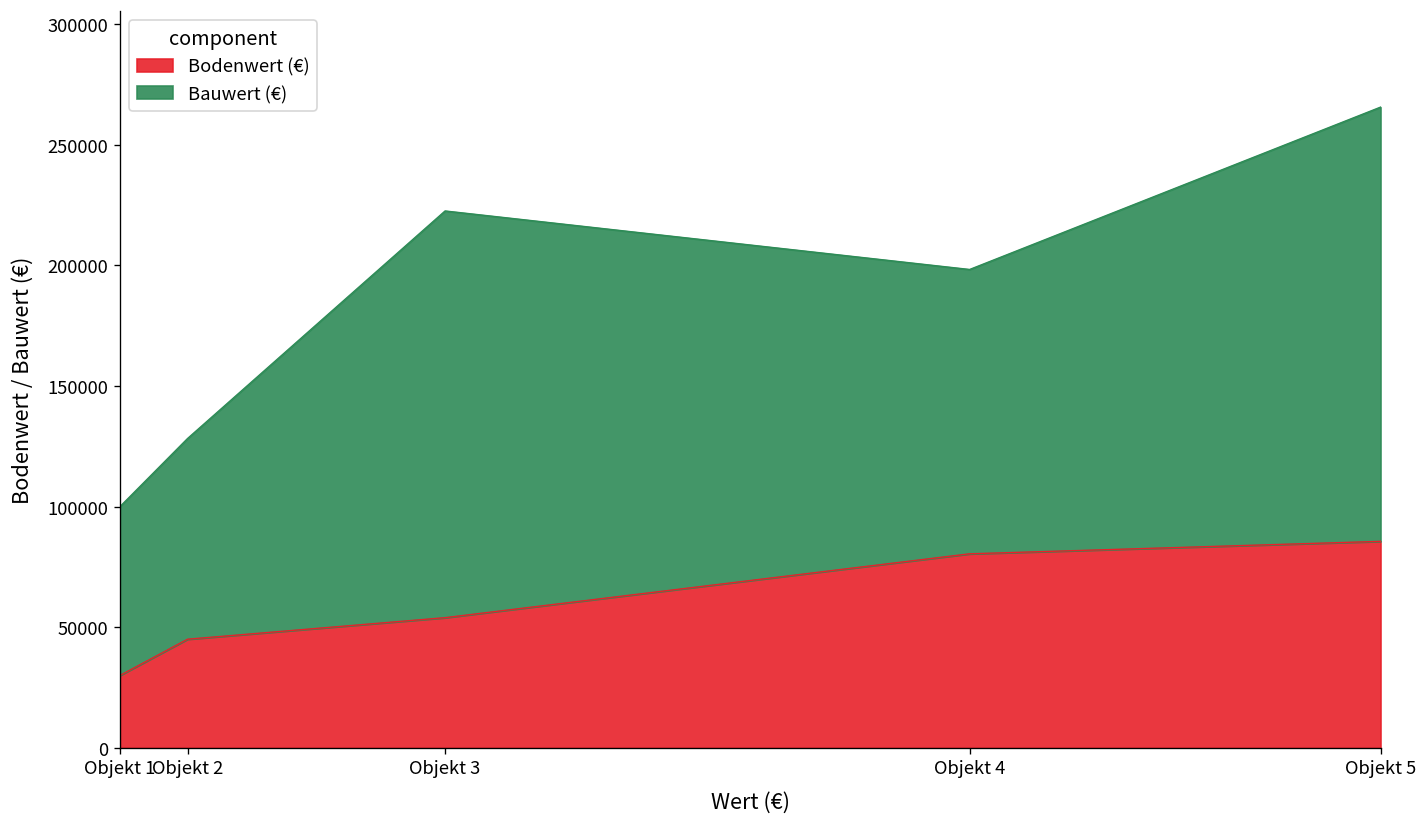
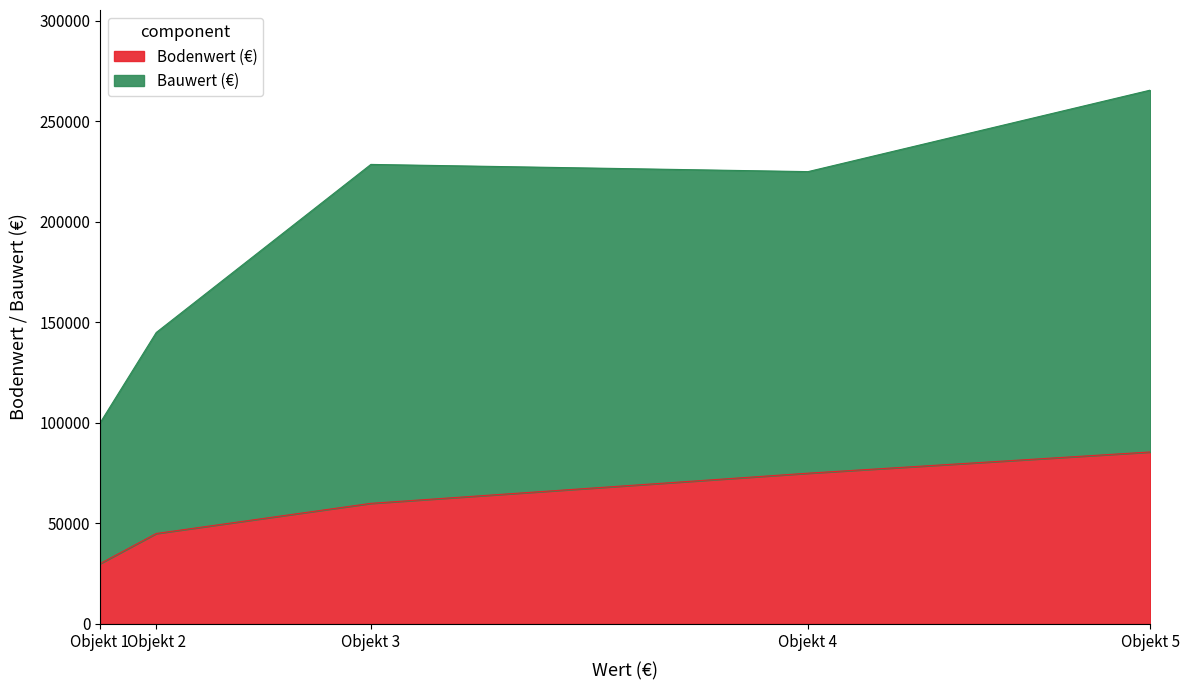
  {
    "Bodenwert (€)": {
      "Objekt 1": 30000,
      "Objekt 2": 45000,
-     "Objekt 3": 54000,
-     "Objekt 4": 80000,
+     "Objekt 3": 60000,
+     "Objekt 4": 75000,
      "Objekt 5": 86000
    },
    "Bauwert (€)": {
      "Objekt 1": 70000,
-     "Objekt 2": 83000,
+     "Objekt 2": 100000,
      "Objekt 3": 169000,
-     "Objekt 4": 118000,
+     "Objekt 4": 150000,
      "Objekt 5": 180000
    }
  }
